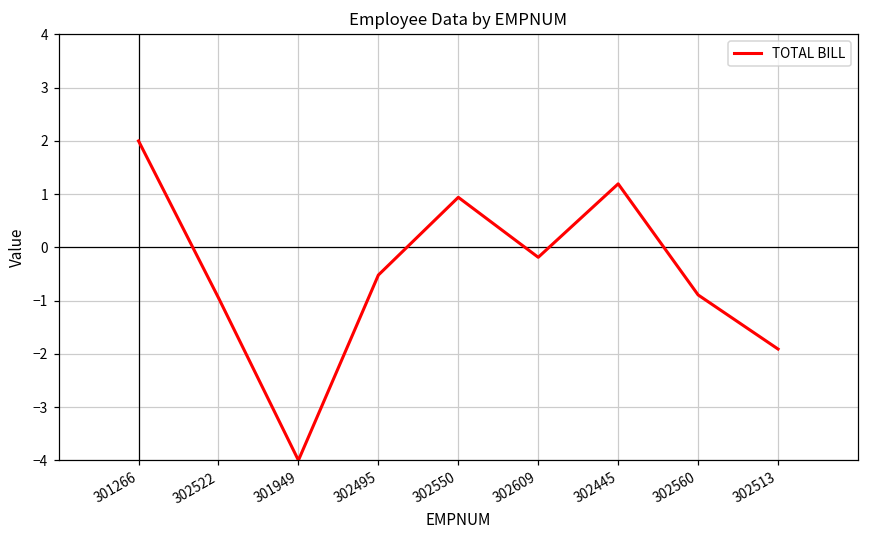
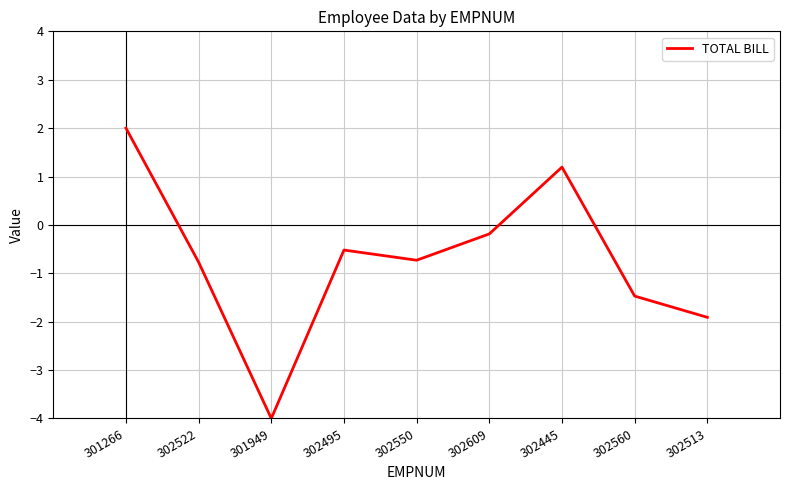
  {
    "301266": 2.0,
-   "302522": -0.9,
+   "302522": -0.8,
    "301949": -4.0,
    "302495": -0.5,
-   "302550": 0.9,
+   "302550": -0.7,
    "302609": -0.2,
    "302445": 1.2,
-   "302560": -0.9,
+   "302560": -1.5,
    "302513": -1.9
  }
